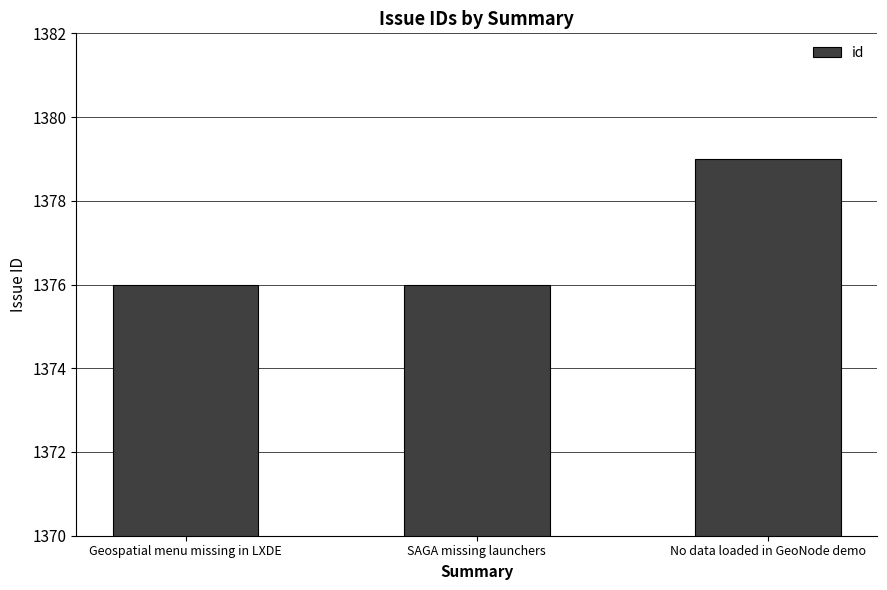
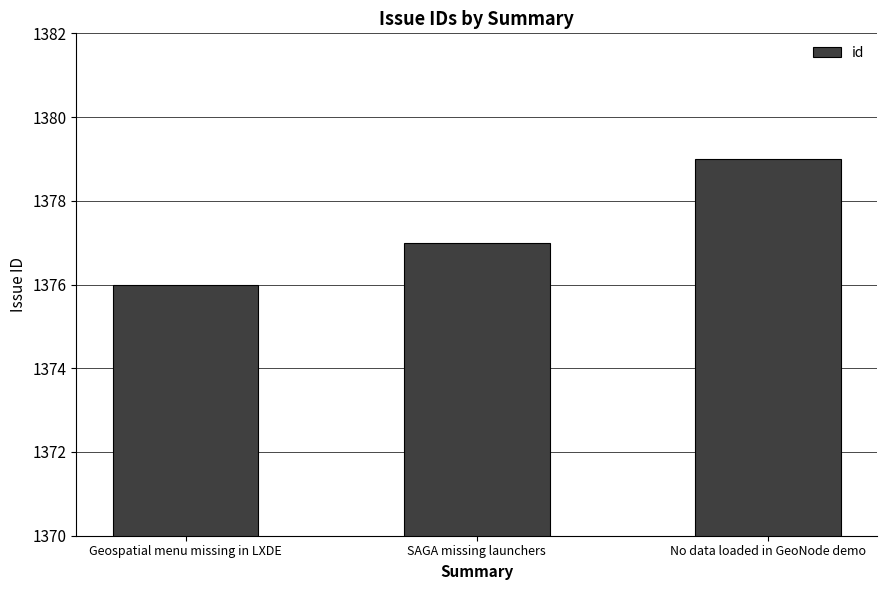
  {
    "Geospatial menu missing in LXDE": 1376,
-   "SAGA missing launchers": 1376,
+   "SAGA missing launchers": 1377,
    "No data loaded in GeoNode demo": 1379
  }
